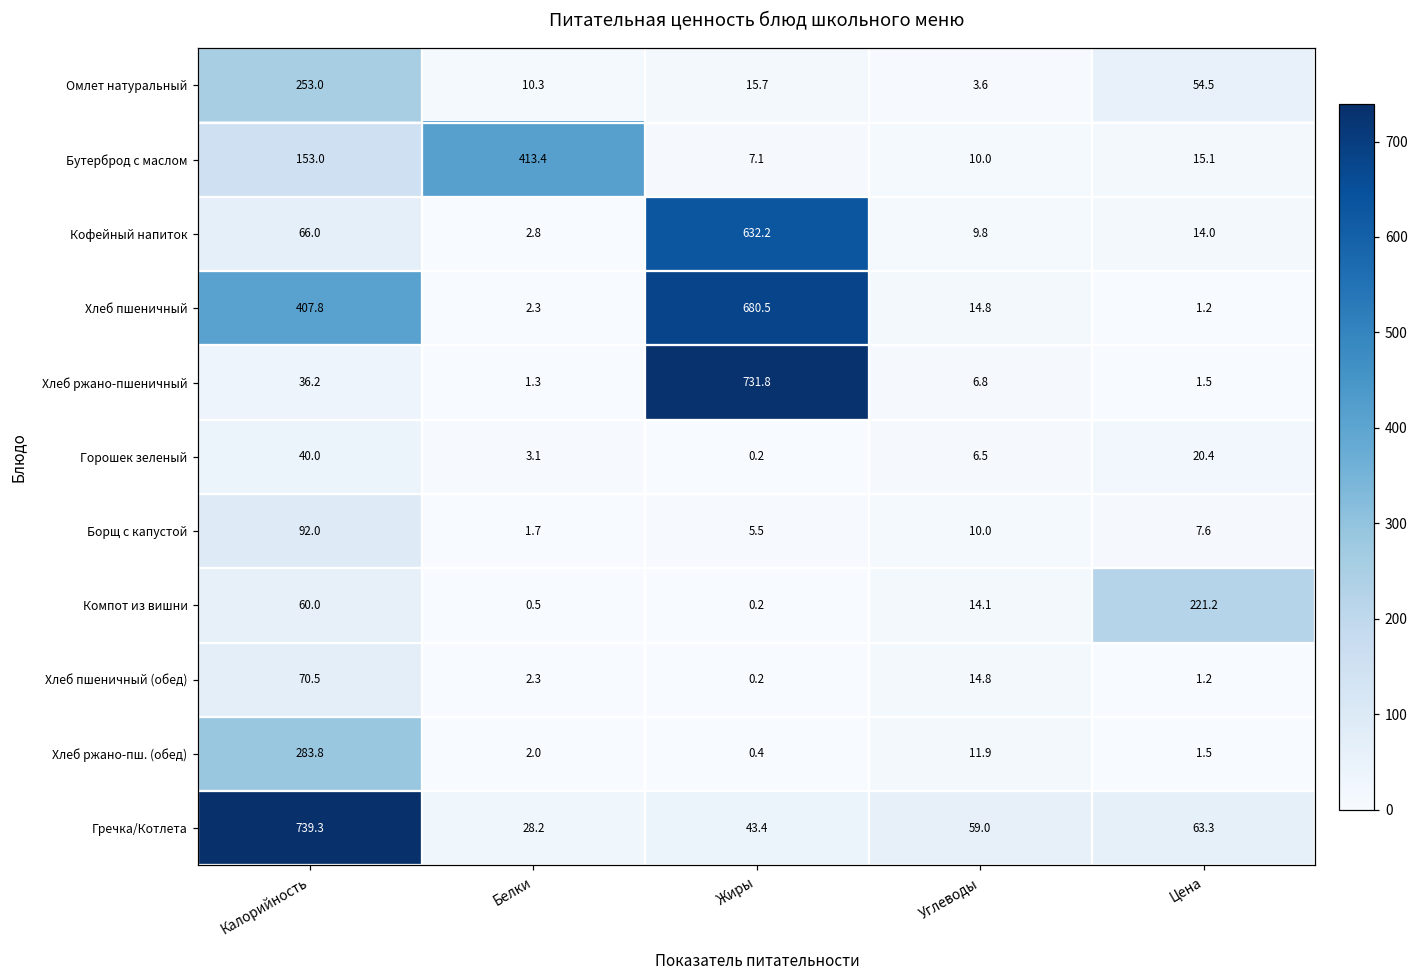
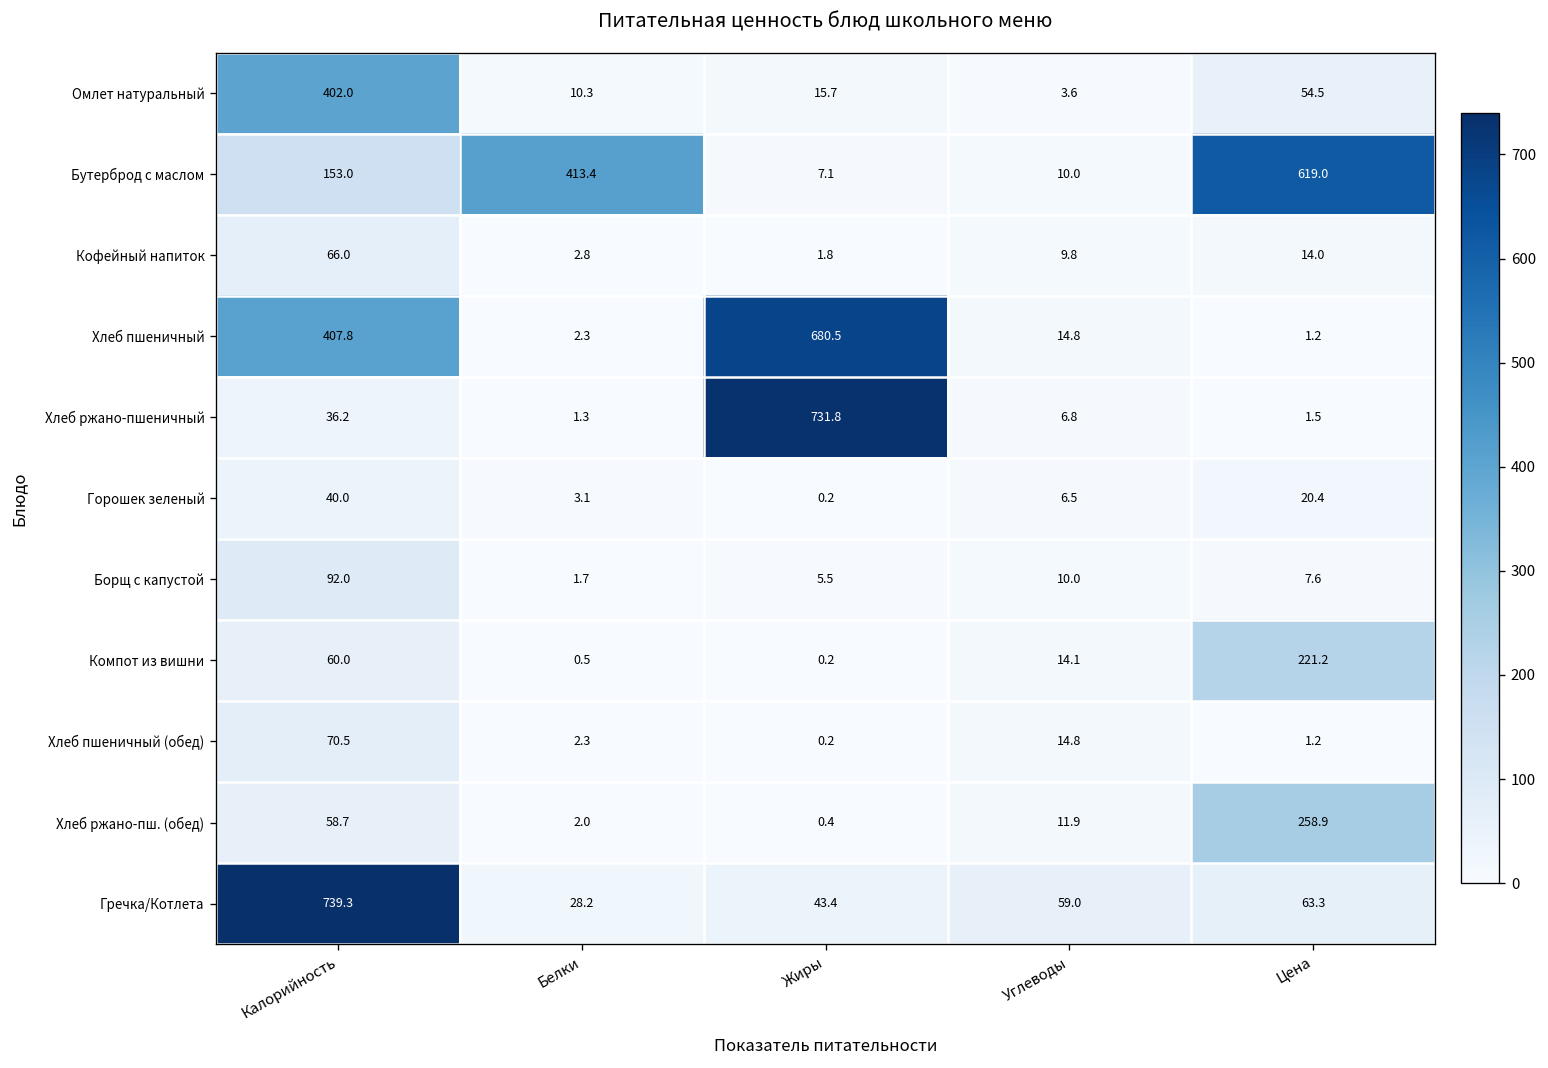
  {
    "Омлет натуральный": {
-     "Калорийность": 253.0,
+     "Калорийность": 402.0,
      "Белки": 10.3,
      "Жиры": 15.7,
      "Углеводы": 3.6,
      "Цена": 54.5
    },
    "Бутерброд с маслом": {
      "Калорийность": 153.0,
      "Белки": 413.4,
      "Жиры": 7.1,
      "Углеводы": 10.0,
-     "Цена": 15.1
+     "Цена": 619.0
    },
    "Кофейный напиток": {
      "Калорийность": 66.0,
      "Белки": 2.8,
-     "Жиры": 632.2,
+     "Жиры": 1.8,
      "Углеводы": 9.8,
      "Цена": 14.0
    },
    "Хлеб пшеничный": {
      "Калорийность": 407.8,
      "Белки": 2.3,
      "Жиры": 680.5,
      "Углеводы": 14.8,
      "Цена": 1.2
    },
    "Хлеб ржано-пшеничный": {
      "Калорийность": 36.2,
      "Белки": 1.3,
      "Жиры": 731.8,
      "Углеводы": 6.8,
      "Цена": 1.5
    },
    "Горошек зеленый": {
      "Калорийность": 40.0,
      "Белки": 3.1,
      "Жиры": 0.2,
      "Углеводы": 6.5,
      "Цена": 20.4
    },
    "Борщ с капустой": {
      "Калорийность": 92.0,
      "Белки": 1.7,
      "Жиры": 5.5,
      "Углеводы": 10.0,
      "Цена": 7.6
    },
    "Компот из вишни": {
      "Калорийность": 60.0,
      "Белки": 0.5,
      "Жиры": 0.2,
      "Углеводы": 14.1,
      "Цена": 221.2
    },
    "Хлеб пшеничный (обед)": {
      "Калорийность": 70.5,
      "Белки": 2.3,
      "Жиры": 0.2,
      "Углеводы": 14.8,
      "Цена": 1.2
    },
    "Хлеб ржано-пш. (обед)": {
-     "Калорийность": 283.8,
+     "Калорийность": 58.7,
      "Белки": 2.0,
      "Жиры": 0.4,
      "Углеводы": 11.9,
-     "Цена": 1.5
+     "Цена": 258.9
    },
    "Гречка/Котлета": {
      "Калорийность": 739.3,
      "Белки": 28.2,
      "Жиры": 43.4,
      "Углеводы": 59.0,
      "Цена": 63.3
    }
  }
